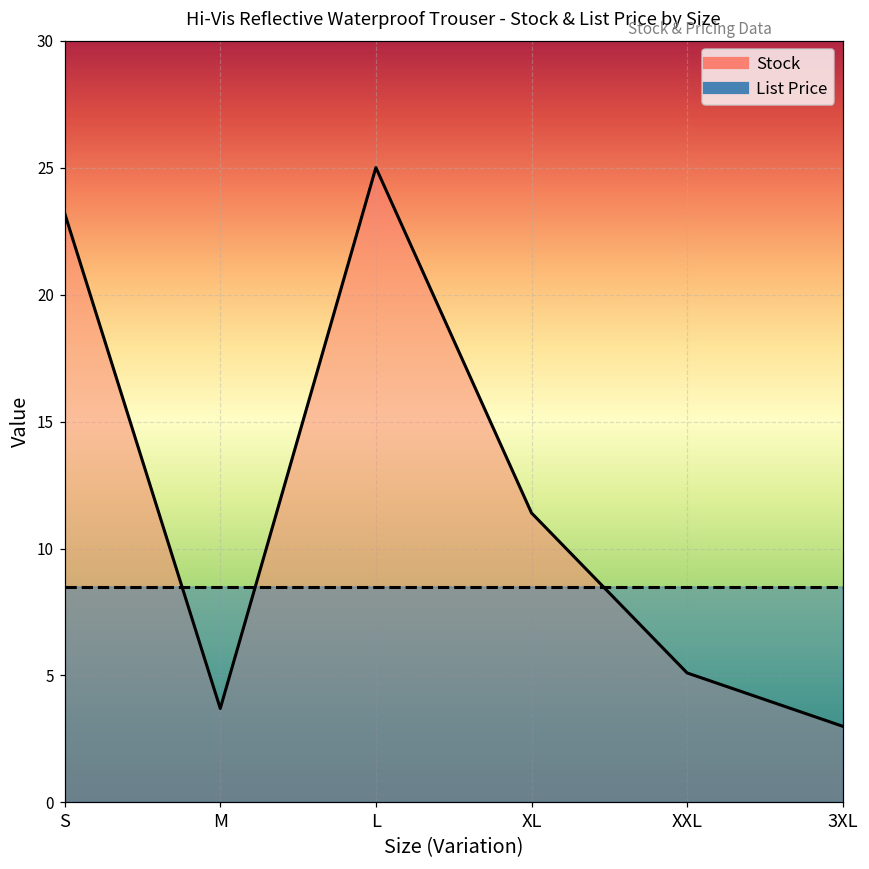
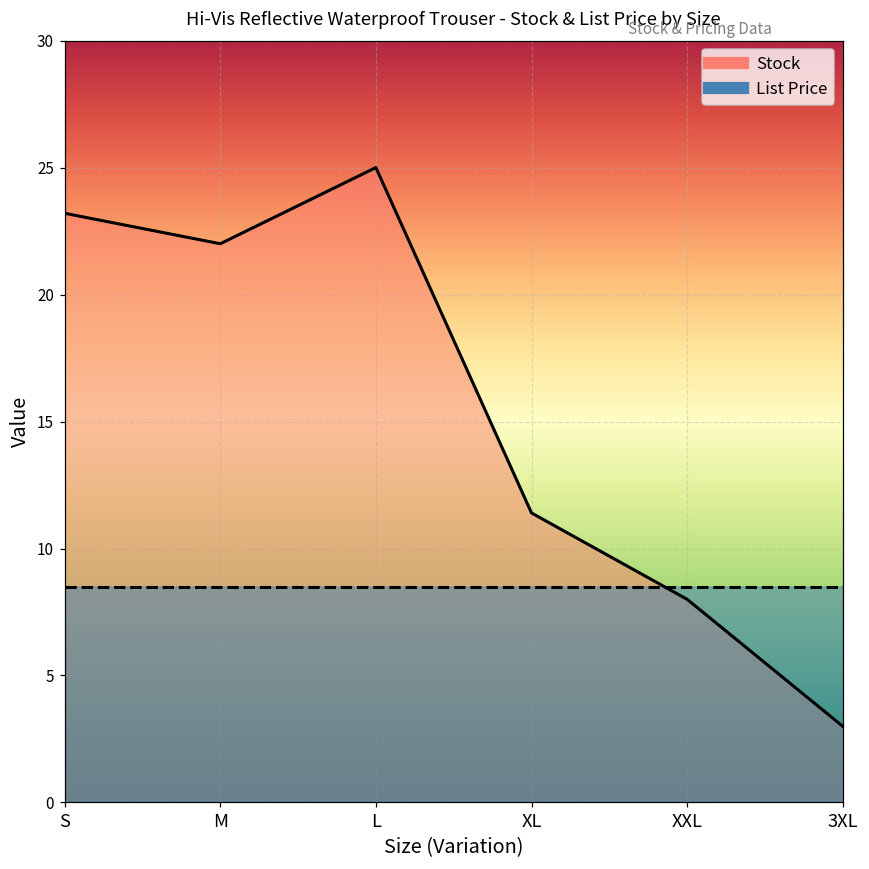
  {
    "Stock": {
      "S": 23.2,
-     "M": 3.7,
+     "M": 22.0,
      "L": 25.0,
      "XL": 11.4,
-     "XXL": 5.1,
+     "XXL": 8.0,
      "3XL": 3.0
    },
    "List Price": {
      "S": 8.5,
      "M": 8.5,
      "L": 8.5,
      "XL": 8.5,
      "XXL": 8.5,
      "3XL": 8.5
    }
  }
